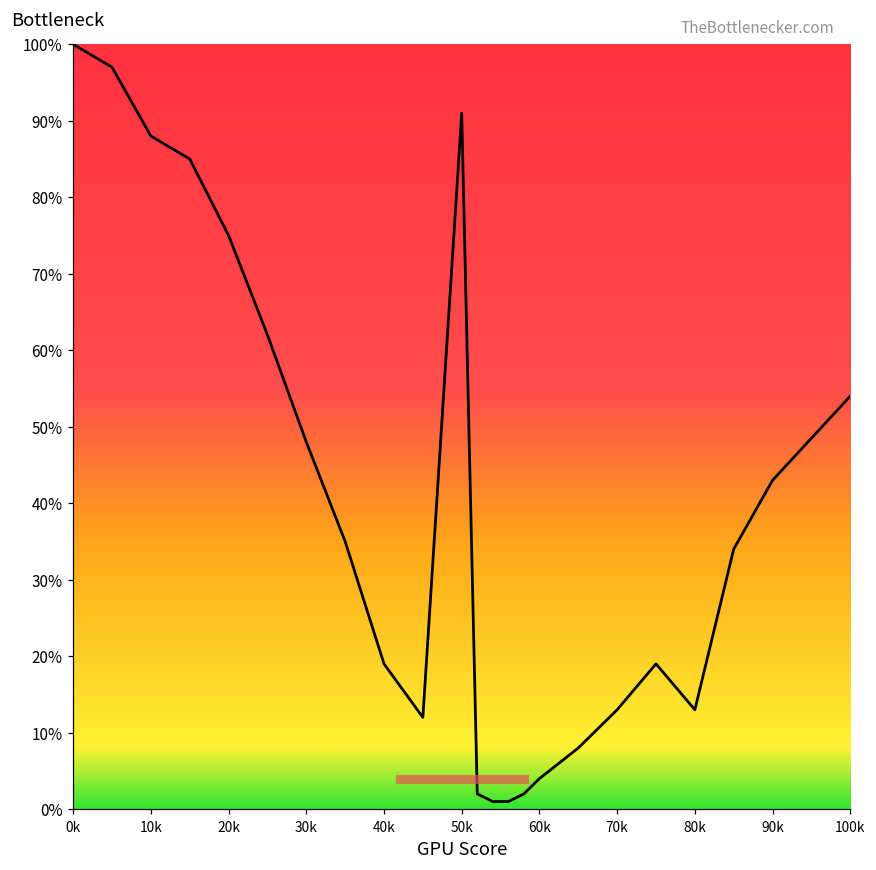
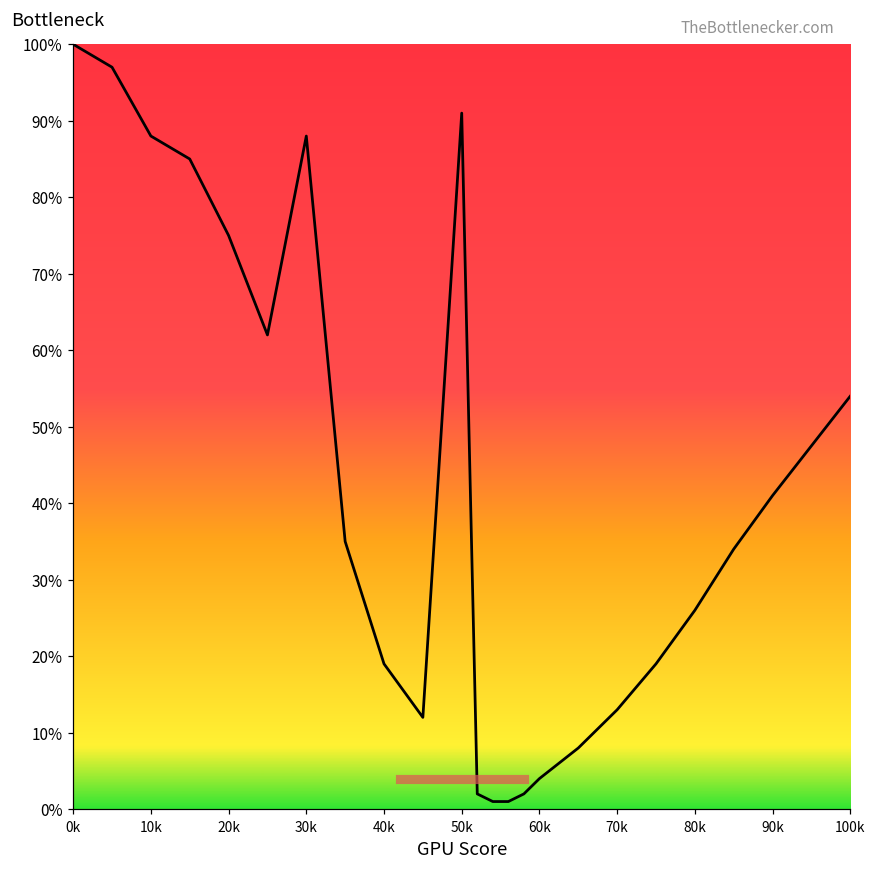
  {
    "0k": "100%",
    "10k": "88%",
    "20k": "75%",
-   "30k": "48%",
+   "30k": "88%",
    "40k": "19%",
    "50k": "91%",
    "60k": "4%",
    "70k": "13%",
-   "80k": "13%",
-   "90k": "43%",
+   "80k": "26%",
+   "90k": "41%",
    "100k": "54%"
  }
